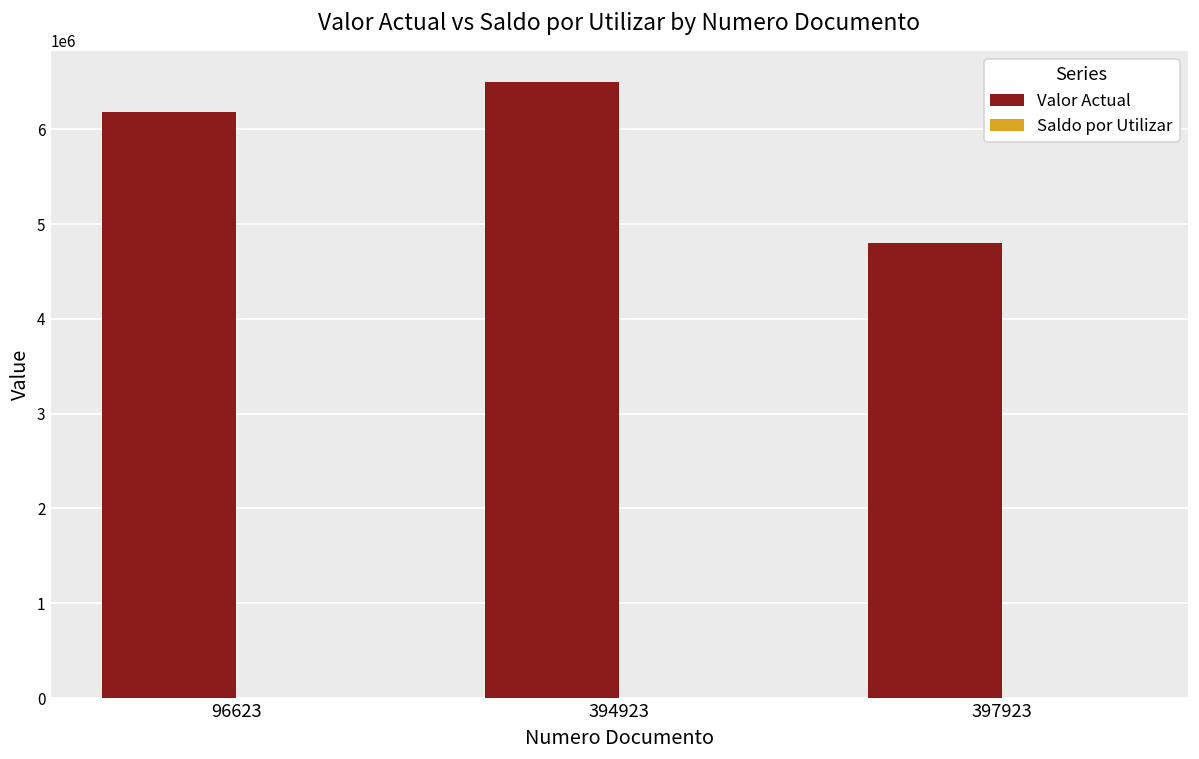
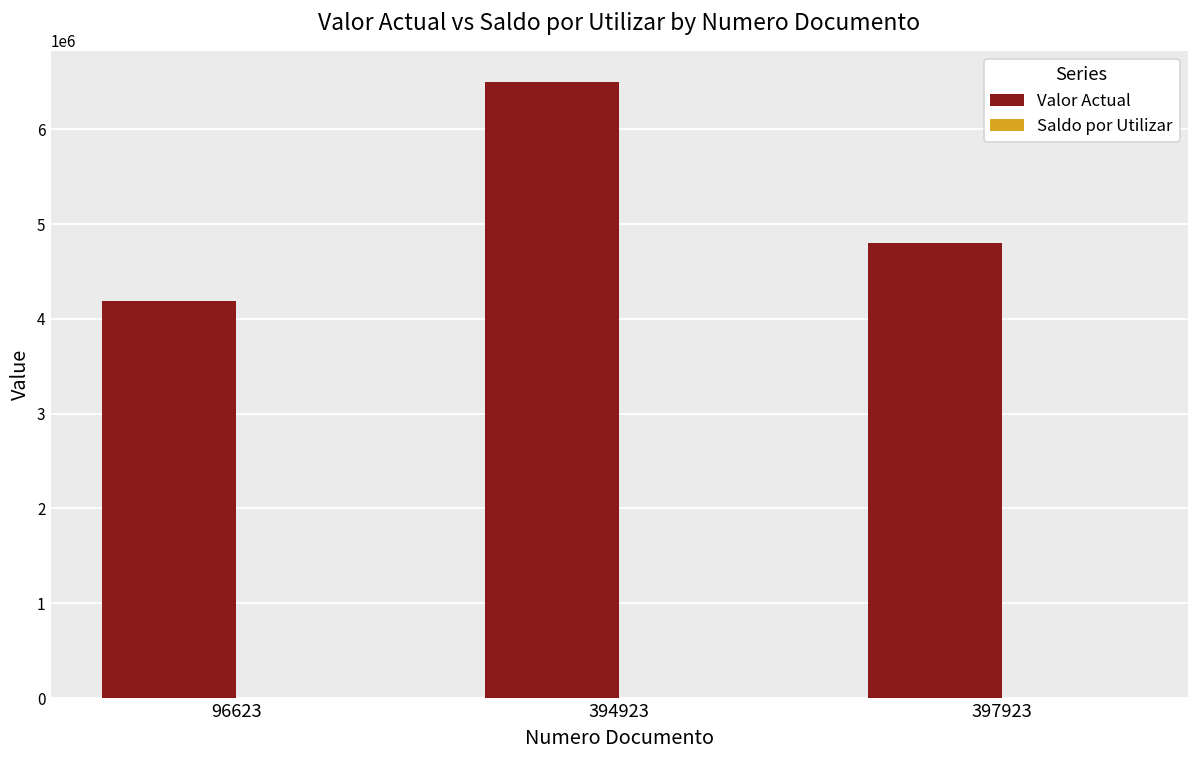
  {
    "Valor Actual": {
-     "96623": 6200000,
+     "96623": 4200000,
      "394923": 6500000,
      "397923": 4800000
    },
    "Saldo por Utilizar": {
      "96623": 0,
      "394923": 0,
      "397923": 0
    }
  }
